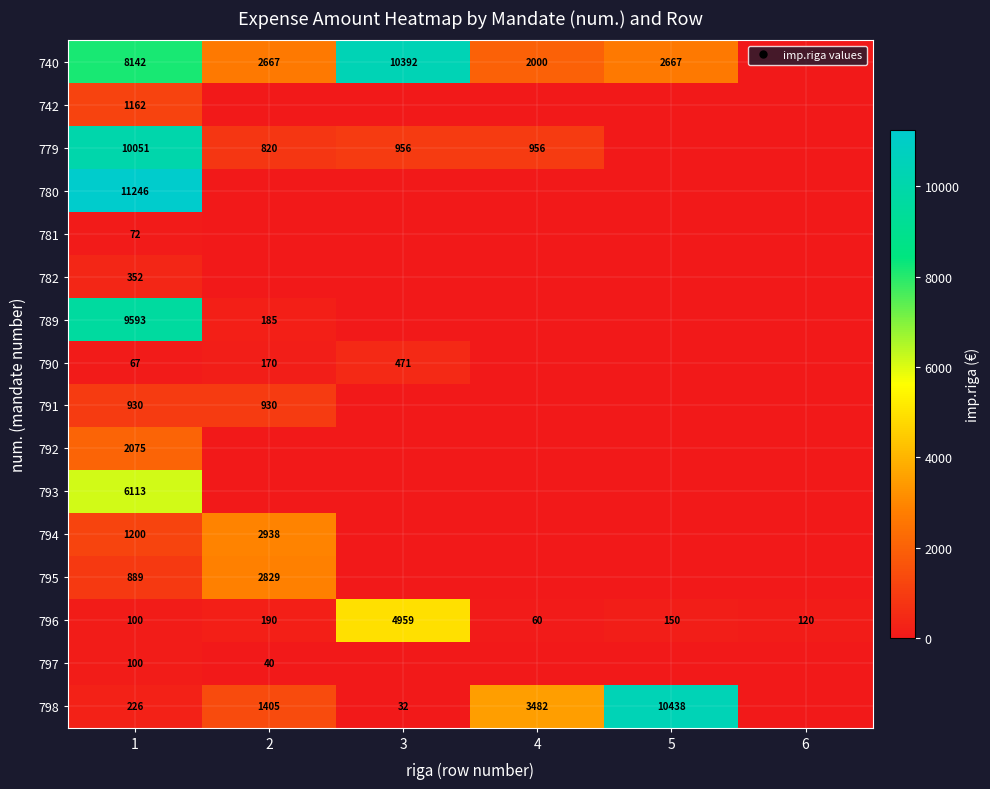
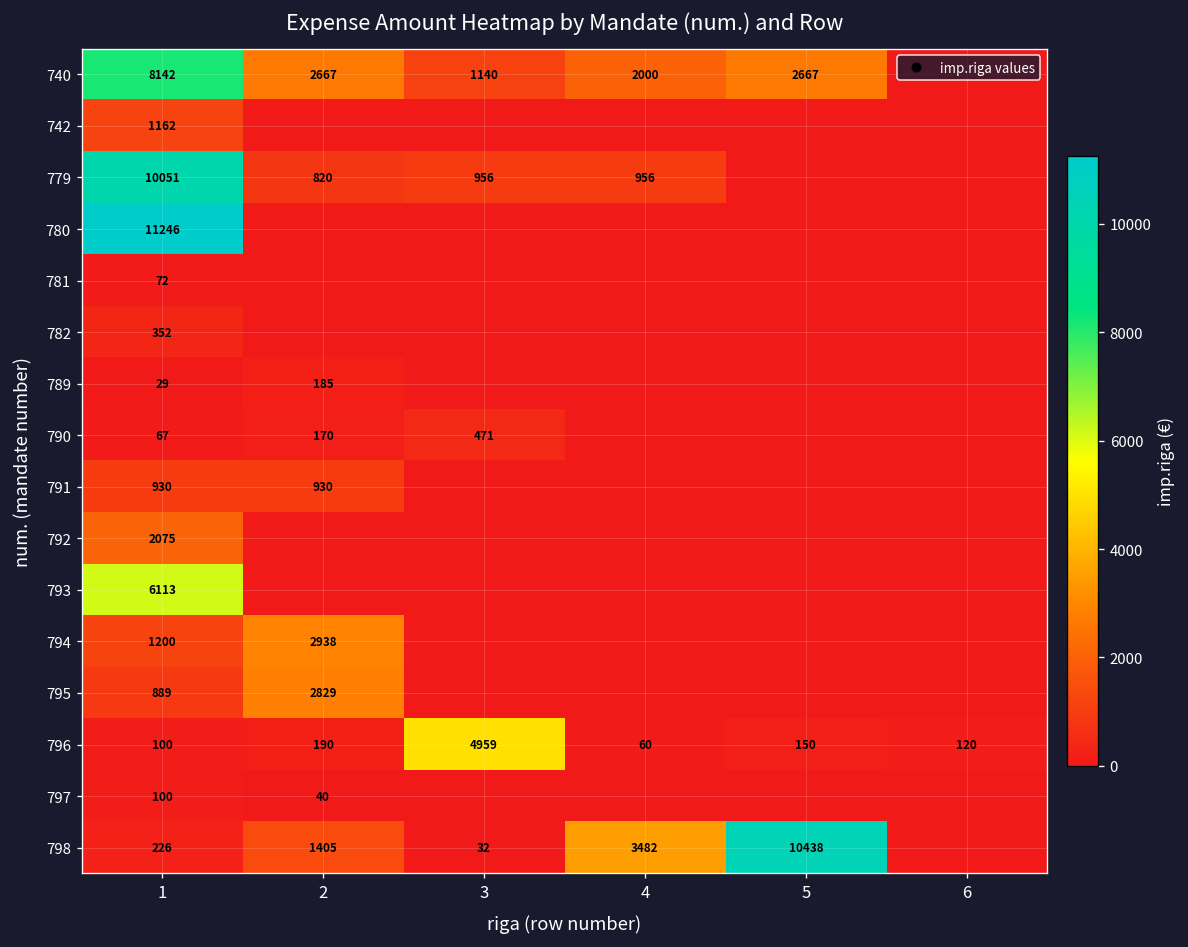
  {
    "740": {
      "1": 8142,
      "2": 2667,
-     "3": 10392,
+     "3": 1140,
      "4": 2000,
      "5": 2667
    },
    "742": {
      "1": 1162
    },
    "779": {
      "1": 10051,
      "2": 820,
      "3": 956,
      "4": 956
    },
    "780": {
      "1": 11246
    },
    "781": {
      "1": 72
    },
    "782": {
      "1": 352
    },
    "789": {
-     "1": 9593,
+     "1": 29,
      "2": 185
    },
    "790": {
      "1": 67,
      "2": 170,
      "3": 471
    },
    "791": {
      "1": 930,
      "2": 930
    },
    "792": {
      "1": 2075
    },
    "793": {
      "1": 6113
    },
    "794": {
      "1": 1200,
      "2": 2938
    },
    "795": {
      "1": 889,
      "2": 2829
    },
    "796": {
      "1": 100,
      "2": 190,
      "3": 4959,
      "4": 60,
      "5": 150,
      "6": 120
    },
    "797": {
      "1": 100,
      "2": 40
    },
    "798": {
      "1": 226,
      "2": 1405,
      "3": 32,
      "4": 3482,
      "5": 10438
    }
  }
